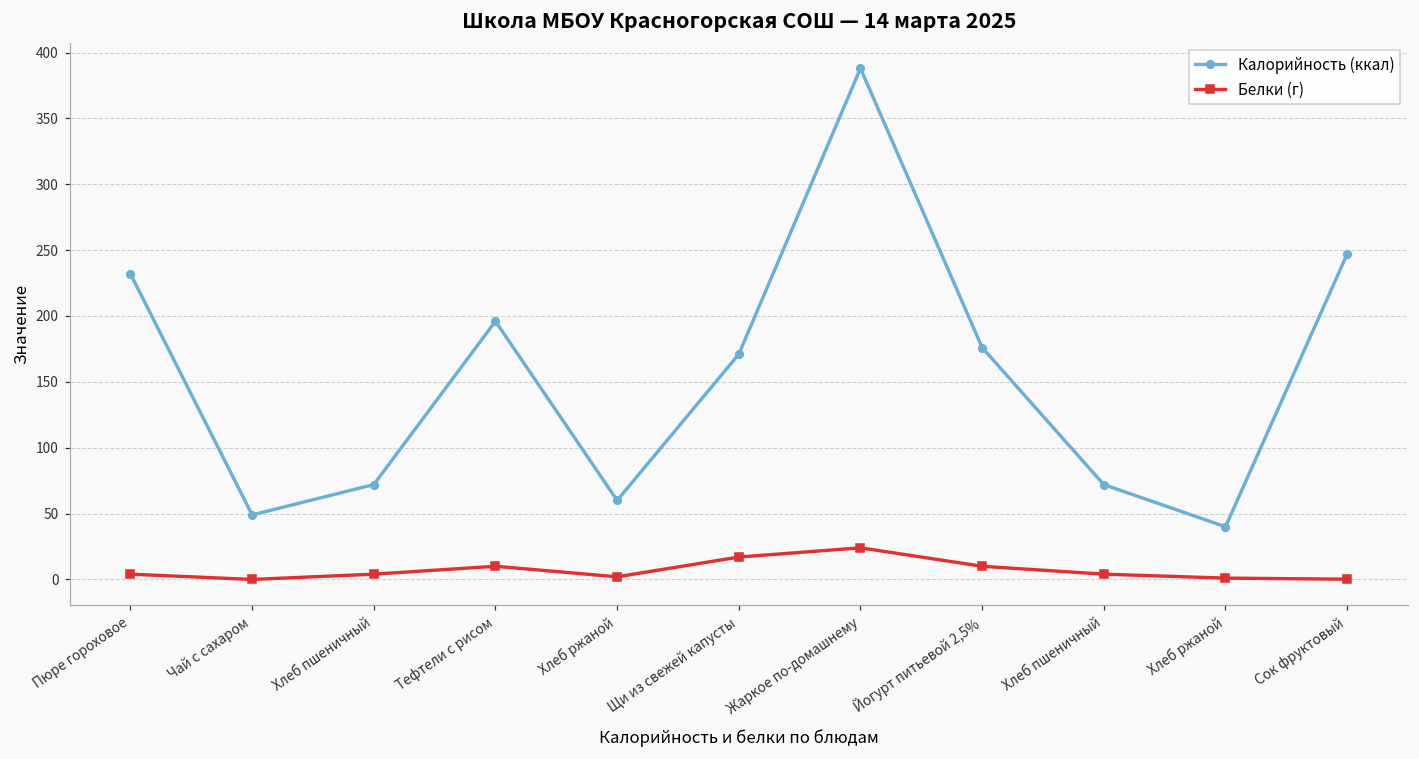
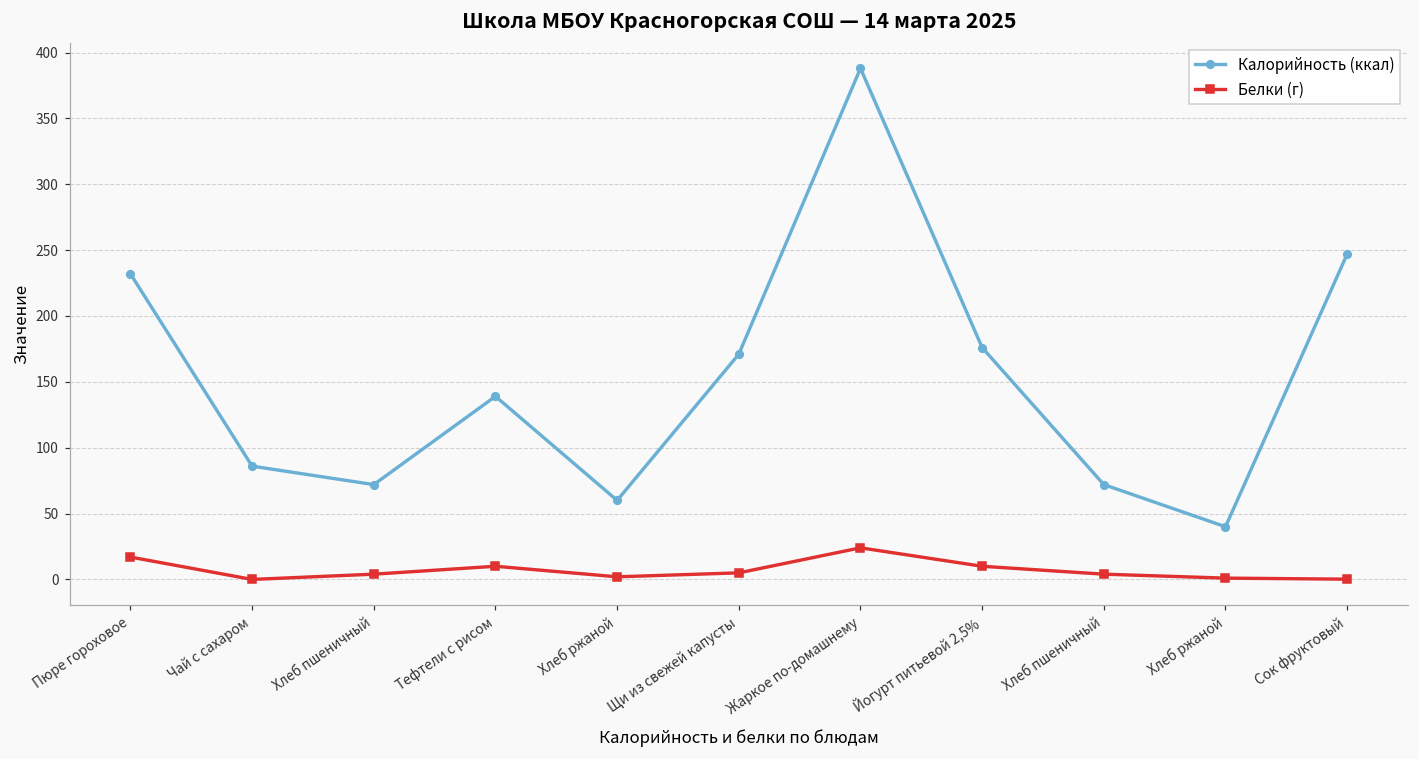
  {
    "Калорийность (ккал)": {
      "Пюре гороховое": 232,
-     "Чай с сахаром": 49,
-     "Тефтели с рисом": 196,
+     "Чай с сахаром": 86,
+     "Тефтели с рисом": 139,
      "Щи из свежей капусты": 171,
      "Жаркое по-домашнему": 388,
      "Йогурт питьевой 2,5%": 176,
      "Сок фруктовый": 247
    },
    "Белки (г)": {
-     "Пюре гороховое": 4,
+     "Пюре гороховое": 17,
      "Чай с сахаром": 0,
      "Тефтели с рисом": 10,
-     "Щи из свежей капусты": 17,
+     "Щи из свежей капусты": 5,
      "Жаркое по-домашнему": 24,
      "Йогурт питьевой 2,5%": 10,
      "Сок фруктовый": 0
    }
  }
